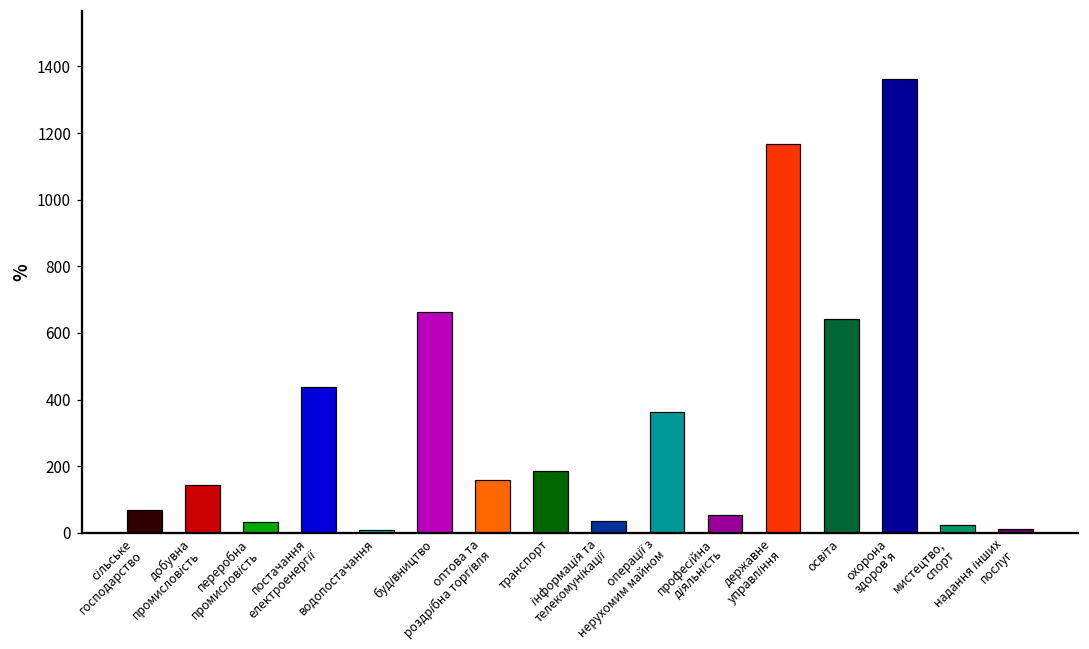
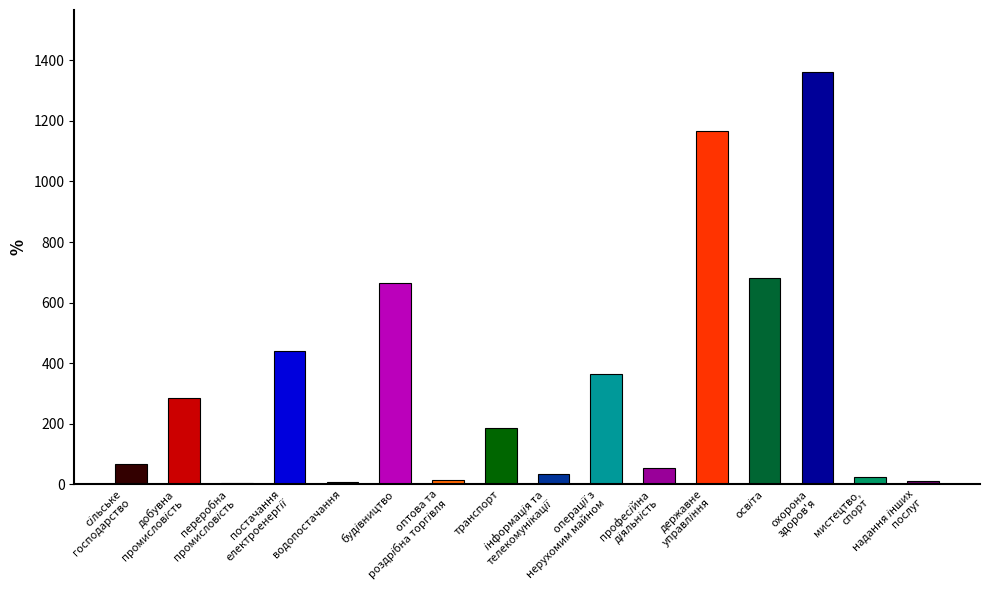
  {
    "сільське господарство": 70,
-   "добувна промисловість": 140,
-   "переробна промисловість": 30,
+   "добувна промисловість": 290,
+   "переробна промисловість": 0,
    "постачання електроенергії": 440,
    "водопостачання": 10,
    "будівництво": 660,
-   "оптова та роздрібна торгівля": 160,
+   "оптова та роздрібна торгівля": 10,
    "транспорт": 190,
    "інформація та телекомунікації": 40,
    "операції з нерухомим майном": 360,
    "професійна діяльність": 50,
    "державне управління": 1170,
-   "освіта": 640,
+   "освіта": 680,
    "охорона здоров'я": 1360,
    "мистецтво, спорт": 20,
    "надання інших послуг": 10
  }
